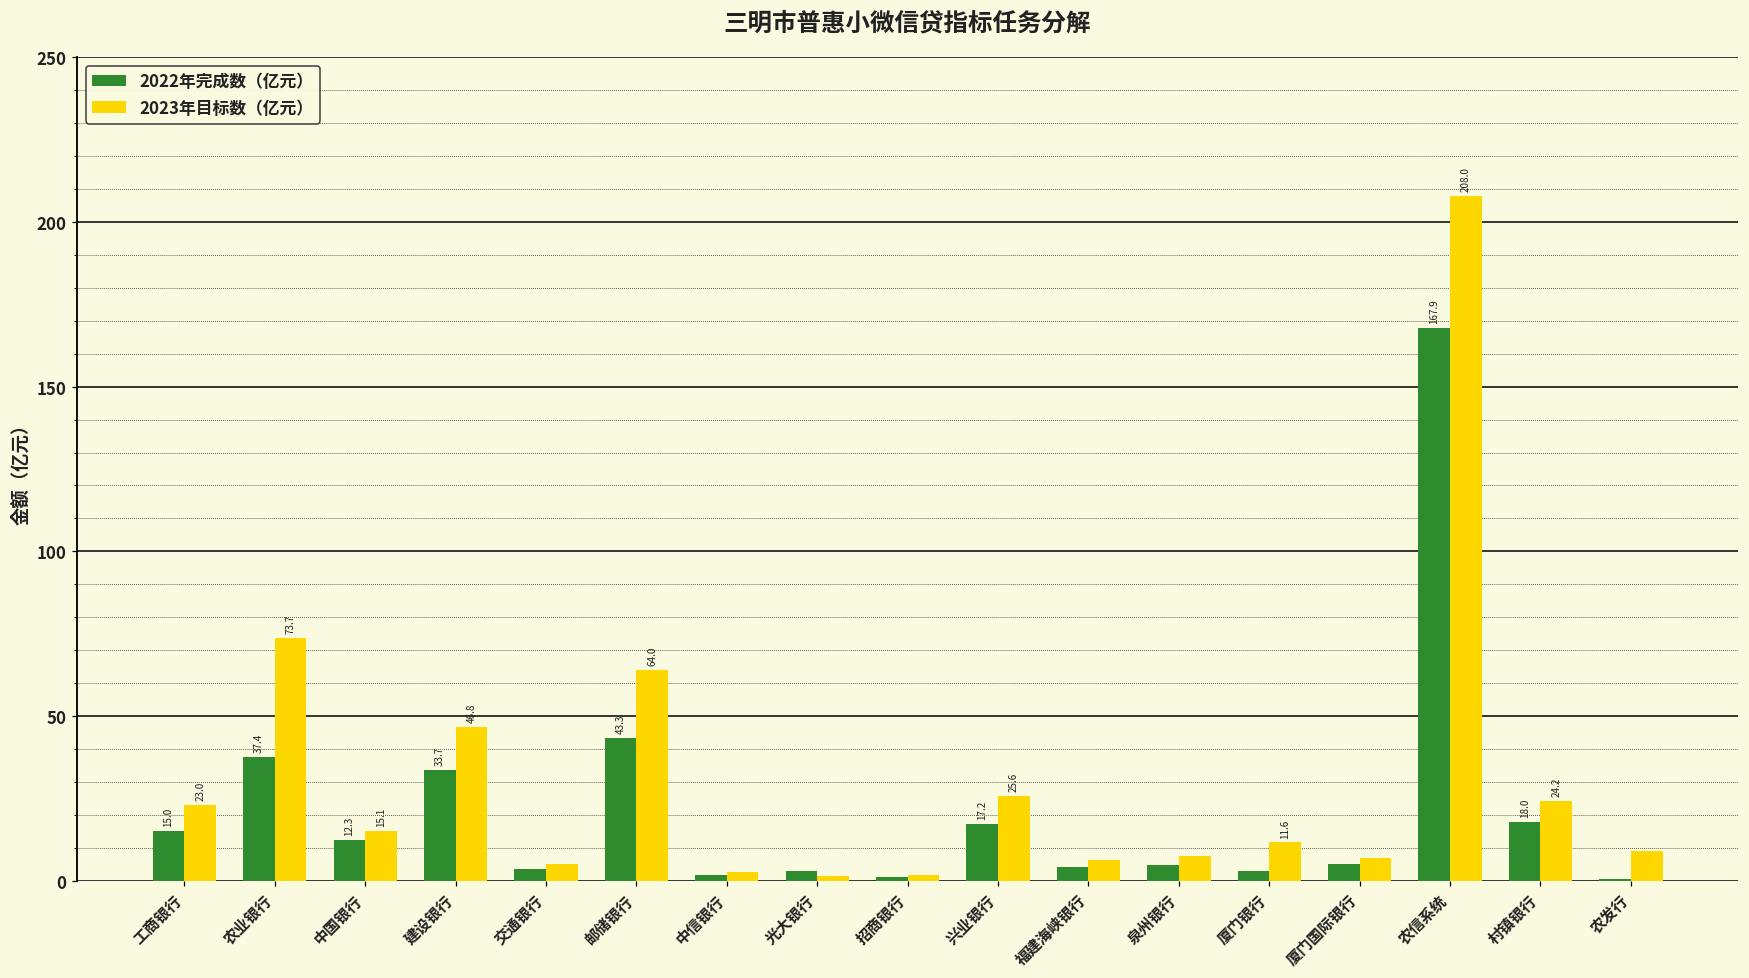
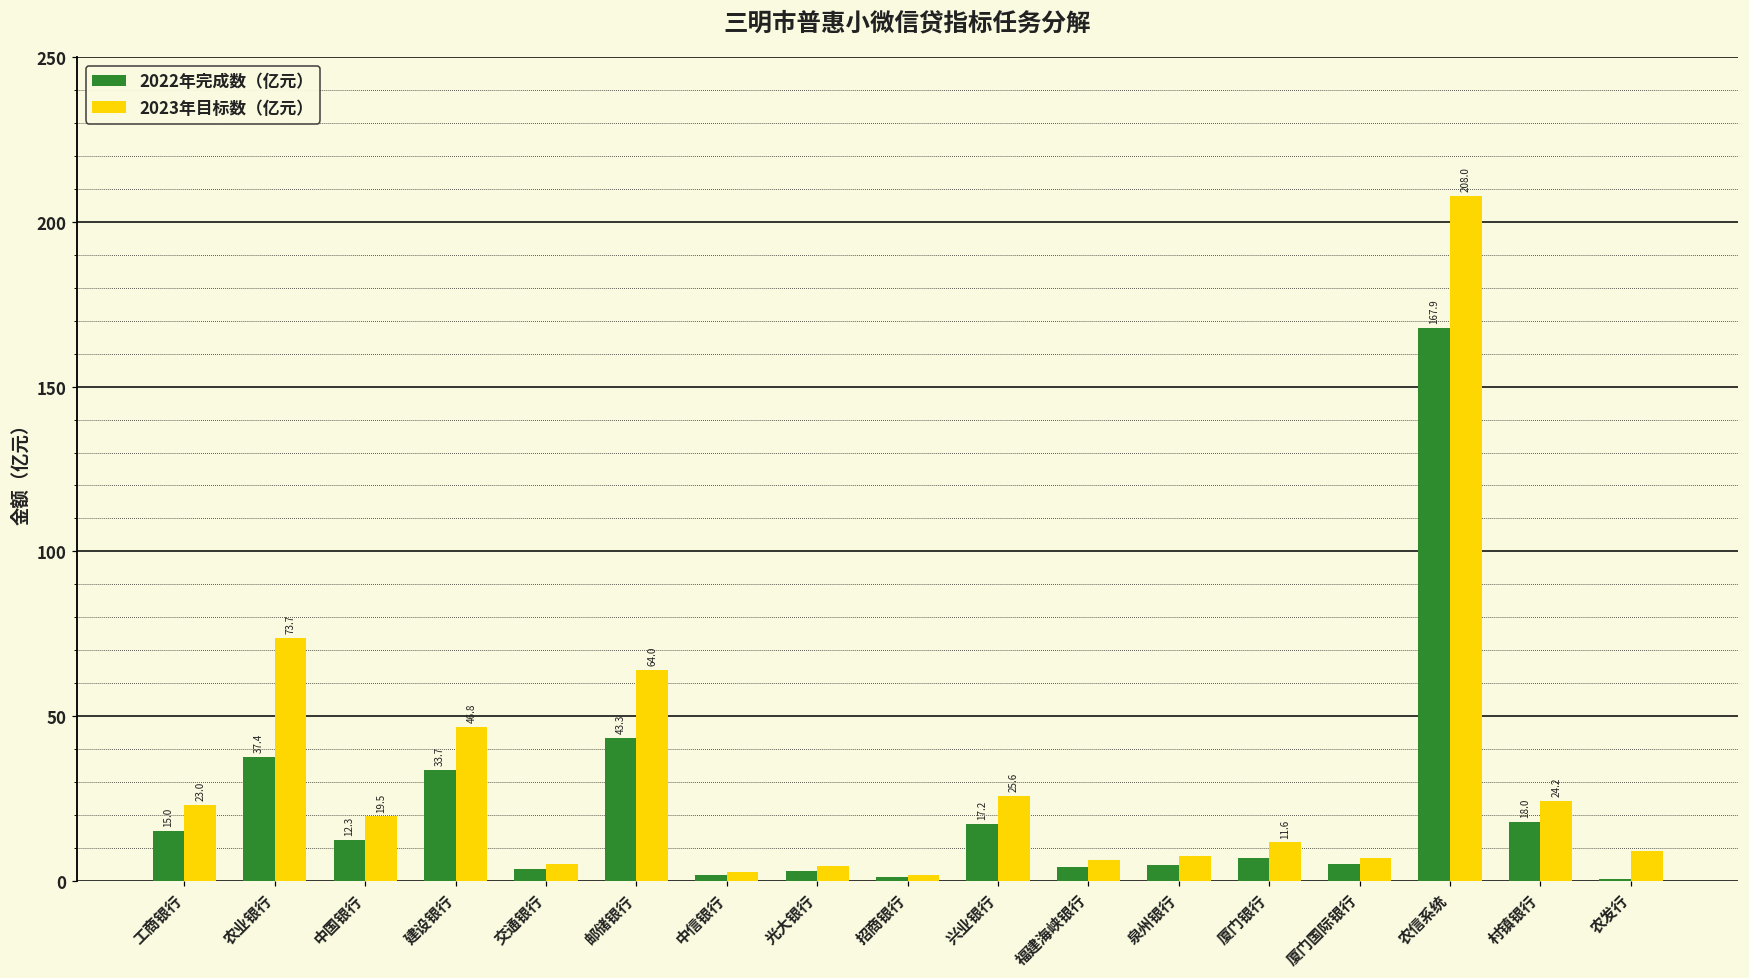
  {
    "2022年完成数（亿元）": {
      "交通银行": 4,
      "中信银行": 2,
      "光大银行": 3,
      "招商银行": 1,
      "福建海峡银行": 4,
      "泉州银行": 5,
-     "厦门银行": 3,
+     "厦门银行": 7,
      "厦门国际银行": 5
    },
    "2023年目标数（亿元）": {
      "工商银行": 23.0,
      "农业银行": 73.7,
-     "中国银行": 15.1,
+     "中国银行": 19.5,
      "建设银行": 46.8,
      "邮储银行": 64.0,
-     "光大银行": 2,
+     "光大银行": 5,
      "兴业银行": 25.6,
      "厦门银行": 11.6,
      "农信系统": 208.0,
      "村镇银行": 24.2
    }
  }
